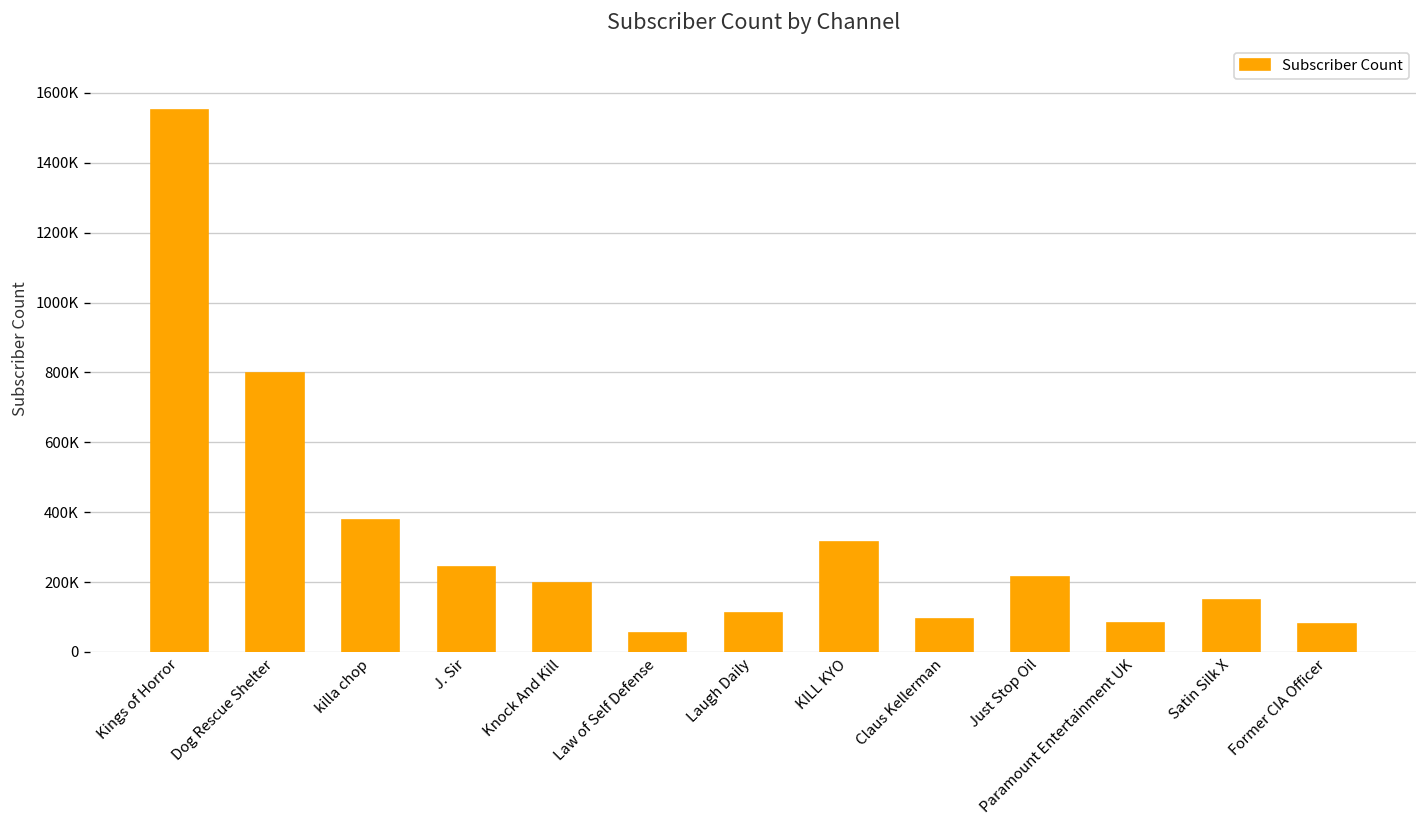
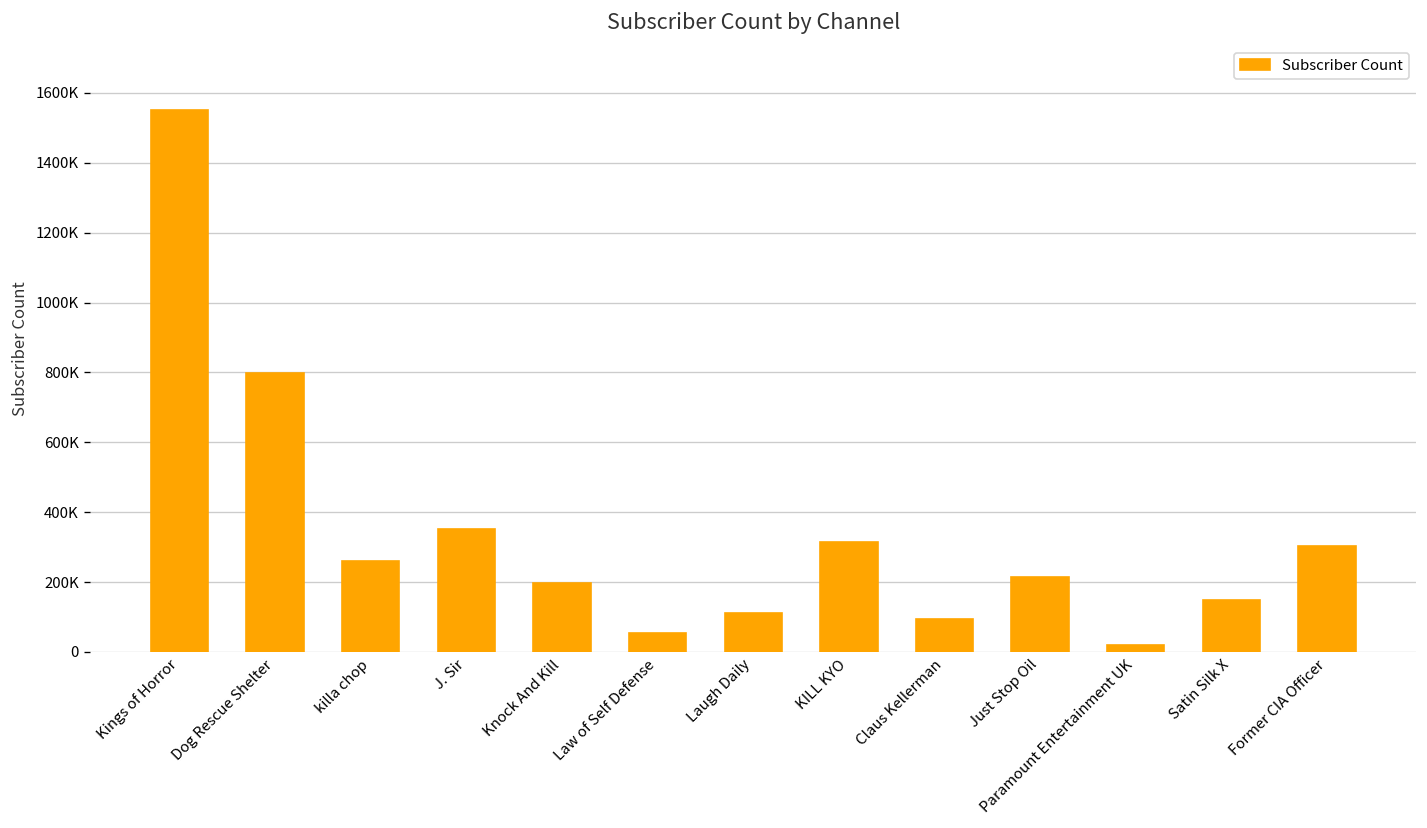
  {
    "Kings of Horror": 1550000,
    "Dog Rescue Shelter": 800000,
-   "killa chop": 380000,
-   "J. Sir": 240000,
+   "killa chop": 260000,
+   "J. Sir": 350000,
    "Knock And Kill": 200000,
    "Law of Self Defense": 60000,
    "Laugh Daily": 110000,
    "KILL KYO": 310000,
    "Claus Kellerman": 90000,
    "Just Stop Oil": 210000,
-   "Paramount Entertainment UK": 80000,
+   "Paramount Entertainment UK": 20000,
    "Satin Silk X": 150000,
-   "Former CIA Officer": 80000
+   "Former CIA Officer": 300000
  }
